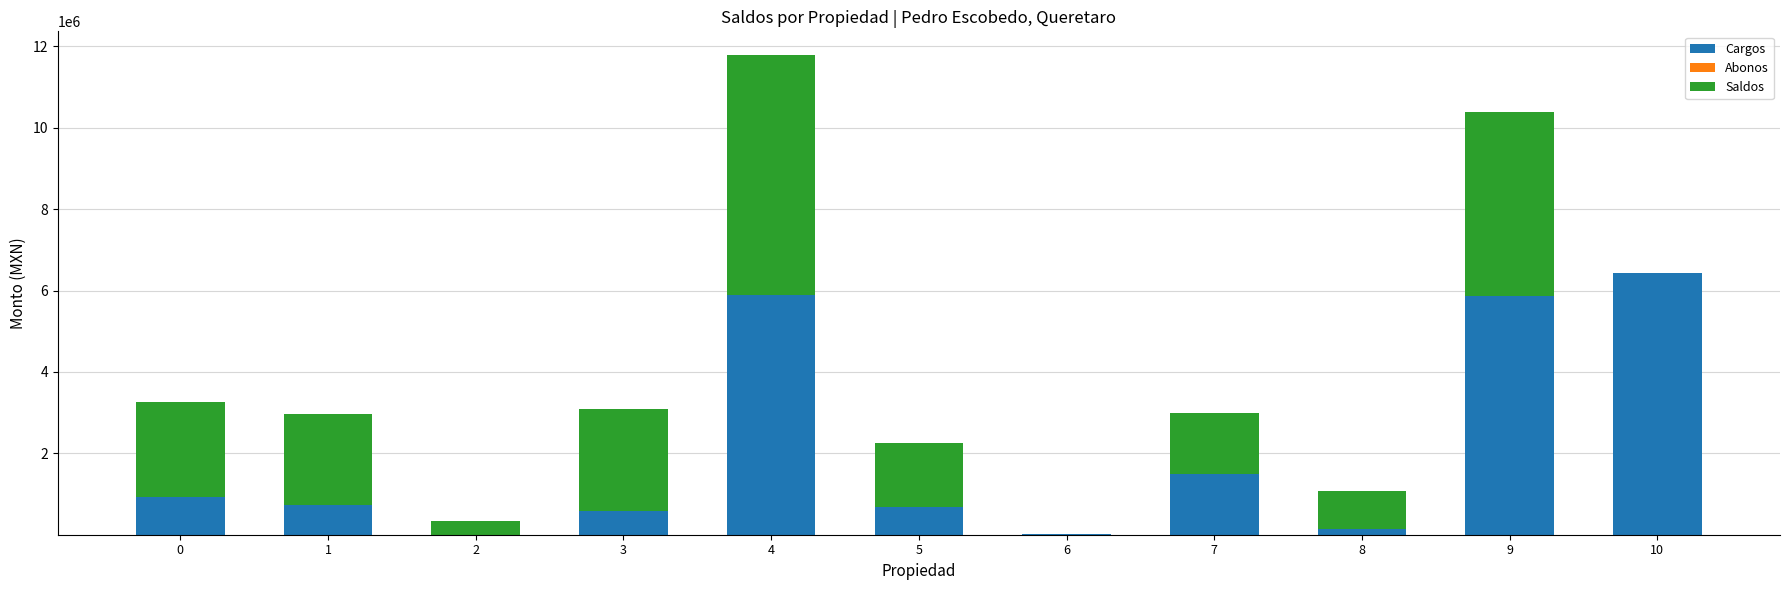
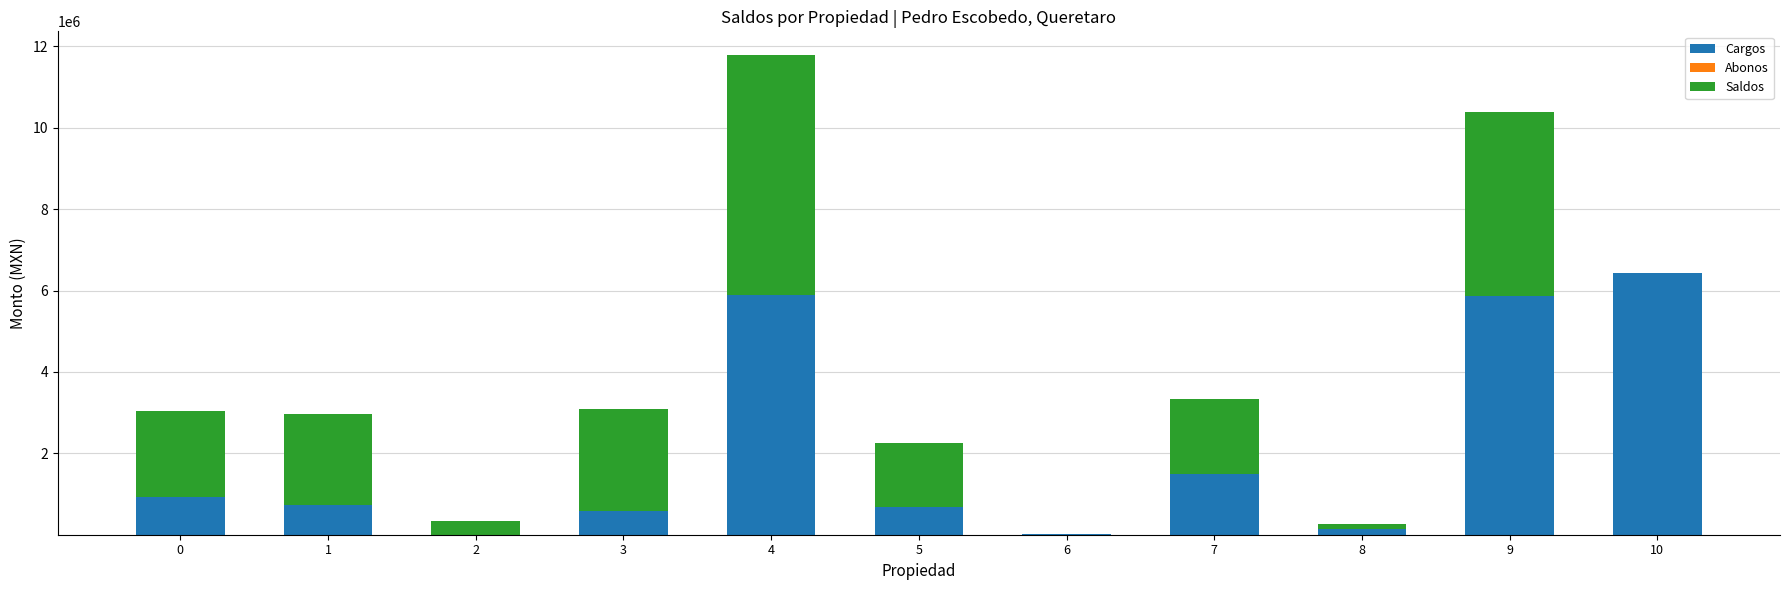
  {
    "Abonos": {
      "0": 900000,
      "1": 700000,
      "3": 600000,
      "4": 5900000,
      "5": 700000,
      "7": 1500000,
      "8": 100000,
      "9": 5900000,
      "10": 6400000
    },
    "Saldos": {
-     "0": 2300000,
+     "0": 2100000,
      "1": 2200000,
      "2": 300000,
      "3": 2500000,
      "4": 5900000,
      "5": 1600000,
-     "7": 1500000,
-     "8": 900000,
+     "7": 1800000,
+     "8": 100000,
      "9": 4500000
    }
  }
